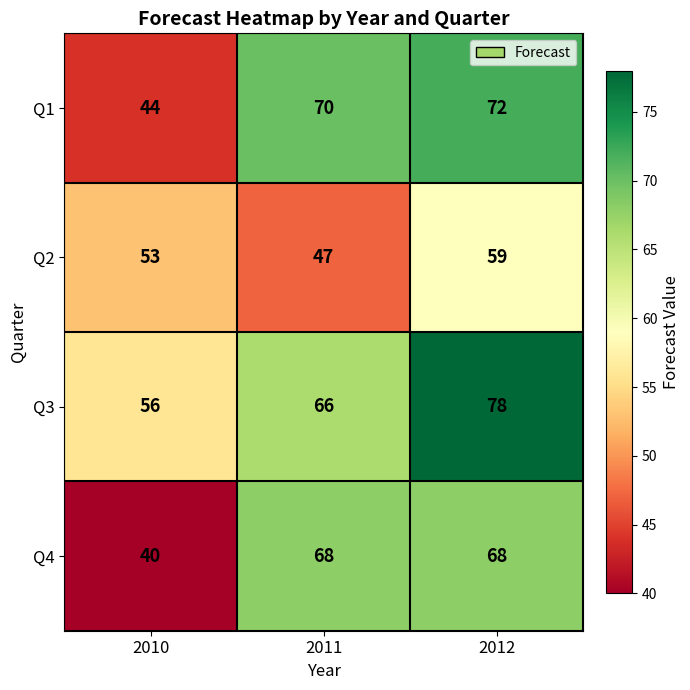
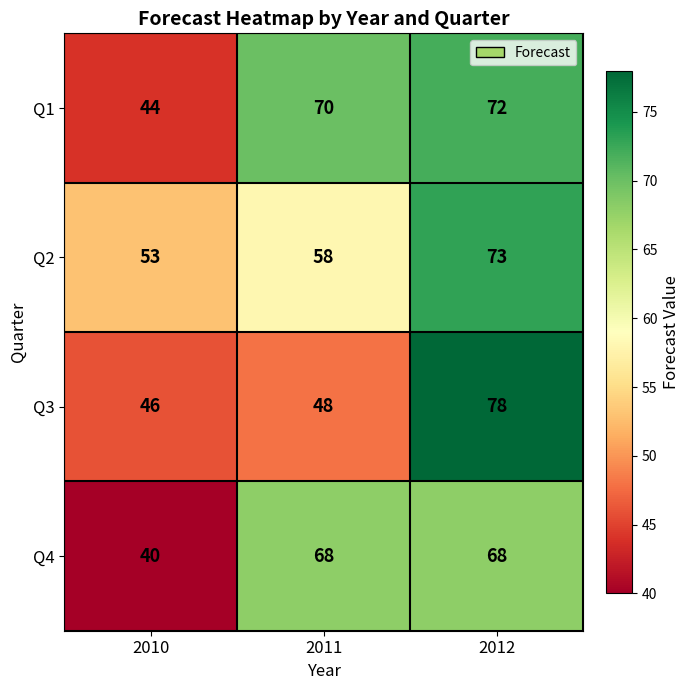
  {
    "Q1": {
      "2010": 44,
      "2011": 70,
      "2012": 72
    },
    "Q2": {
      "2010": 53,
-     "2011": 47,
-     "2012": 59
+     "2011": 58,
+     "2012": 73
    },
    "Q3": {
-     "2010": 56,
-     "2011": 66,
+     "2010": 46,
+     "2011": 48,
      "2012": 78
    },
    "Q4": {
      "2010": 40,
      "2011": 68,
      "2012": 68
    }
  }
